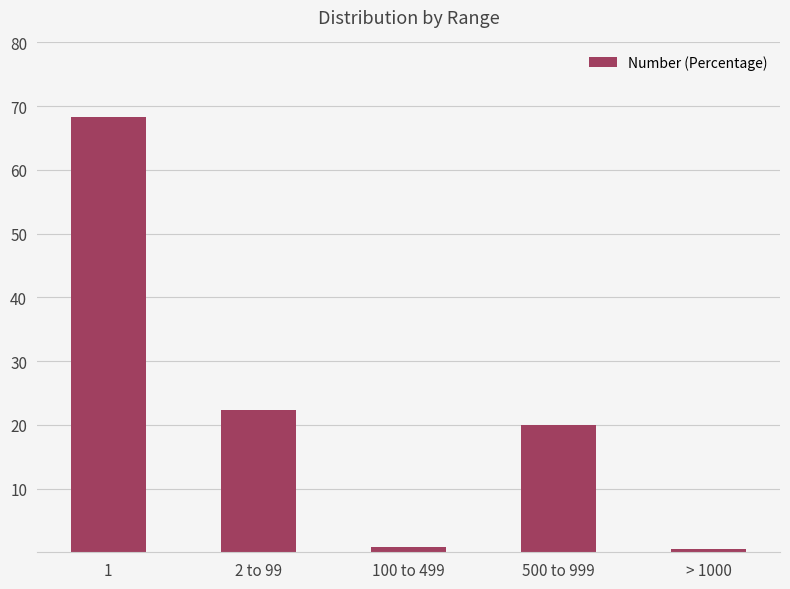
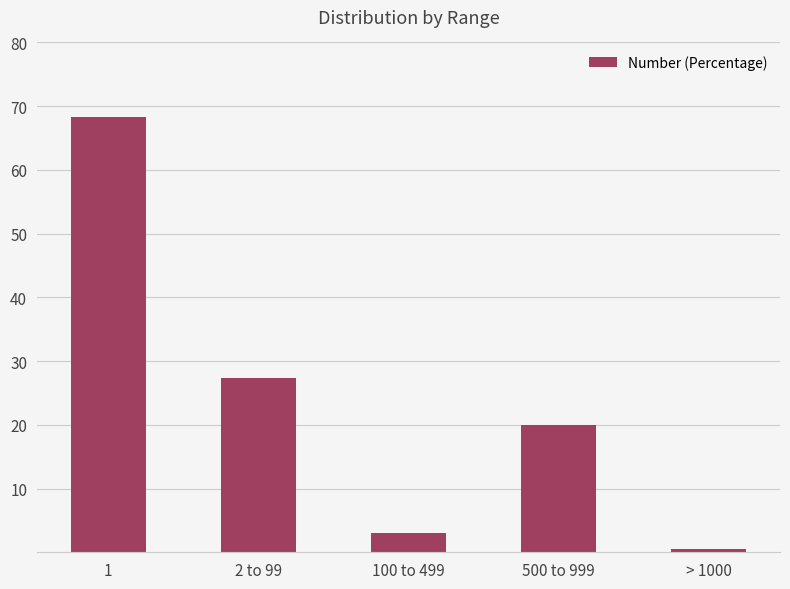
  {
    "1": 68,
-   "2 to 99": 22,
-   "100 to 499": 1,
+   "2 to 99": 27,
+   "100 to 499": 3,
    "500 to 999": 20,
    "> 1000": 1
  }
